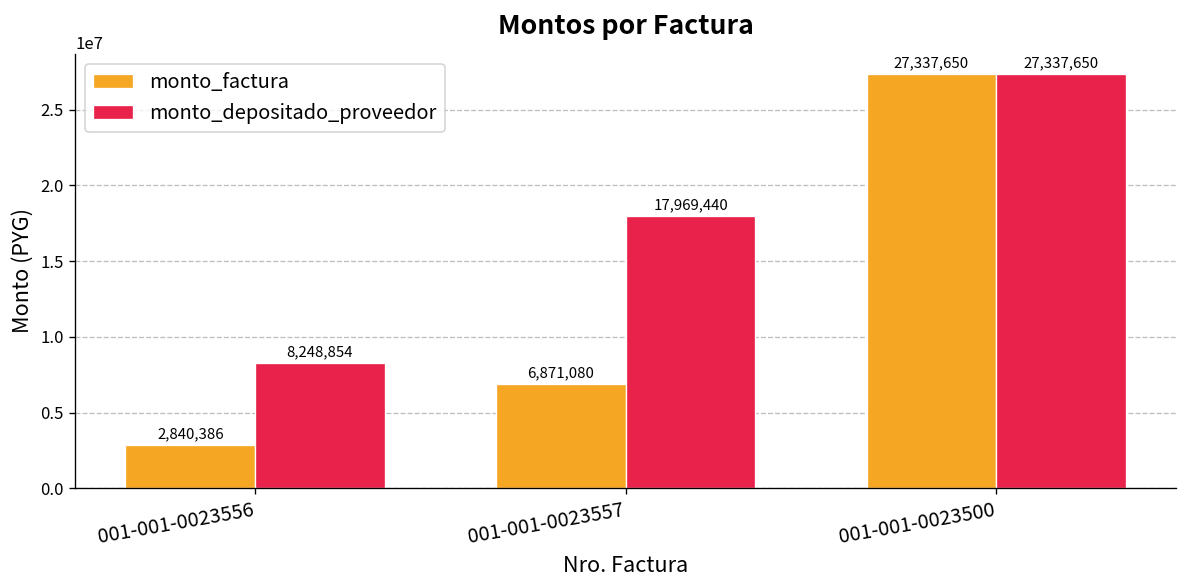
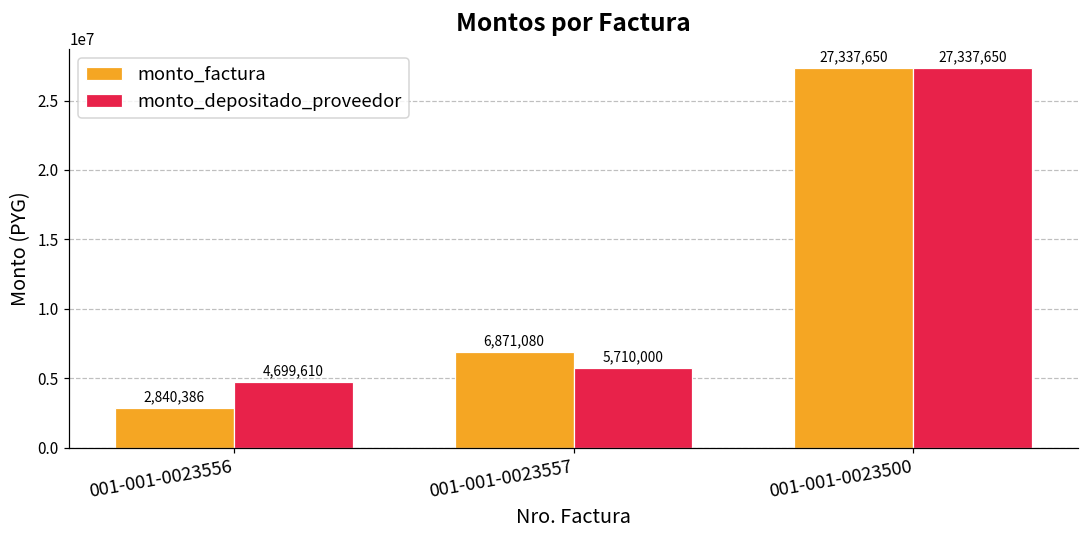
  {
    "monto_factura": {
      "001-001-0023556": "2,840,386",
      "001-001-0023557": "6,871,080",
      "001-001-0023500": "27,337,650"
    },
    "monto_depositado_proveedor": {
-     "001-001-0023556": "8,248,854",
-     "001-001-0023557": "17,969,440",
+     "001-001-0023556": "4,699,610",
+     "001-001-0023557": "5,710,000",
      "001-001-0023500": "27,337,650"
    }
  }
